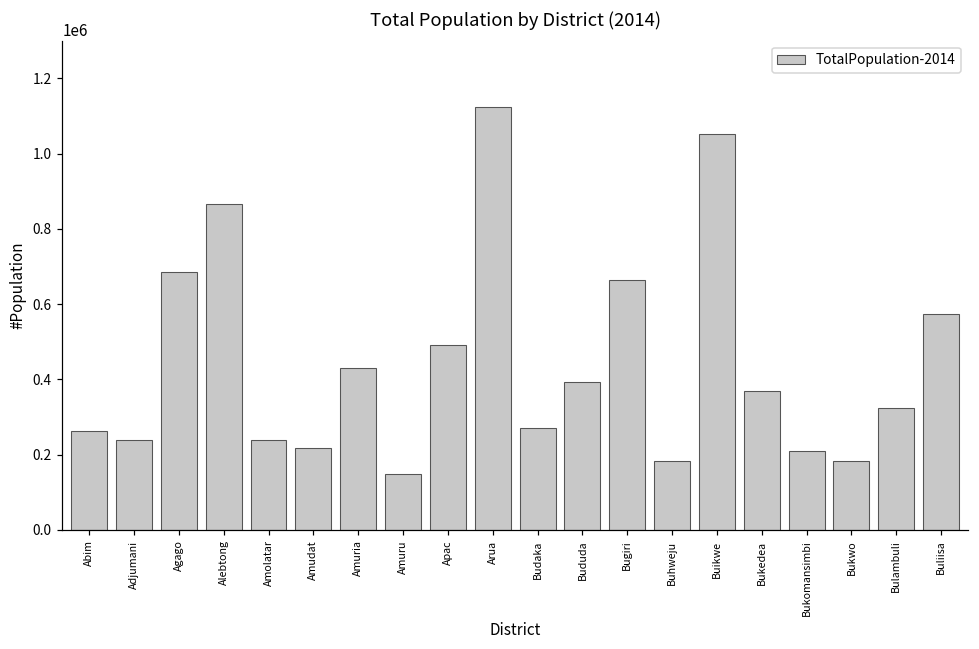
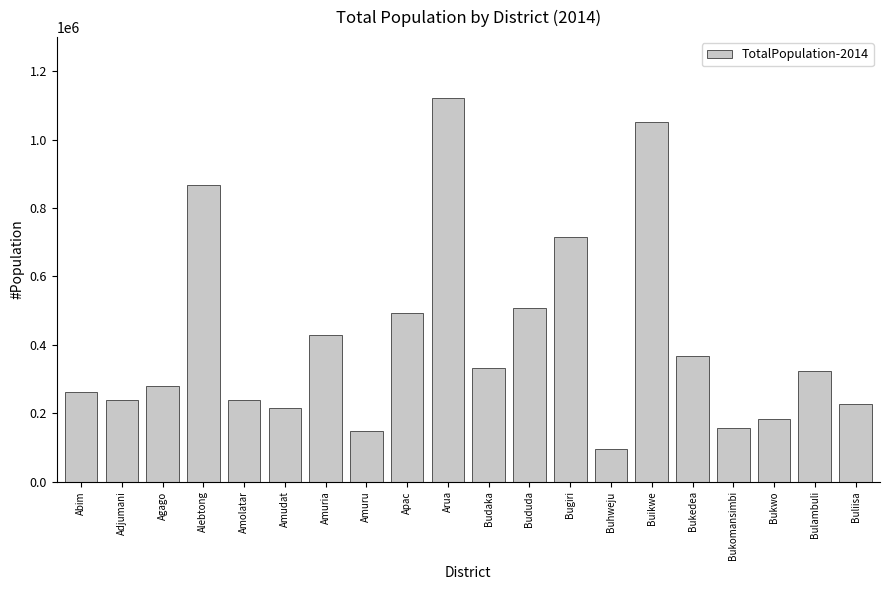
  {
    "Abim": 260000,
    "Adjumani": 240000,
-   "Agago": 680000,
+   "Agago": 280000,
    "Alebtong": 870000,
    "Amolatar": 240000,
    "Amudat": 220000,
    "Amuria": 430000,
    "Amuru": 150000,
    "Apac": 490000,
    "Arua": 1120000,
-   "Budaka": 270000,
-   "Bududa": 390000,
-   "Bugiri": 660000,
-   "Buhweju": 180000,
+   "Budaka": 330000,
+   "Bududa": 510000,
+   "Bugiri": 720000,
+   "Buhweju": 100000,
    "Buikwe": 1050000,
    "Bukedea": 370000,
-   "Bukomansimbi": 210000,
+   "Bukomansimbi": 160000,
    "Bukwo": 180000,
    "Bulambuli": 320000,
-   "Buliisa": 570000
+   "Buliisa": 230000
  }
